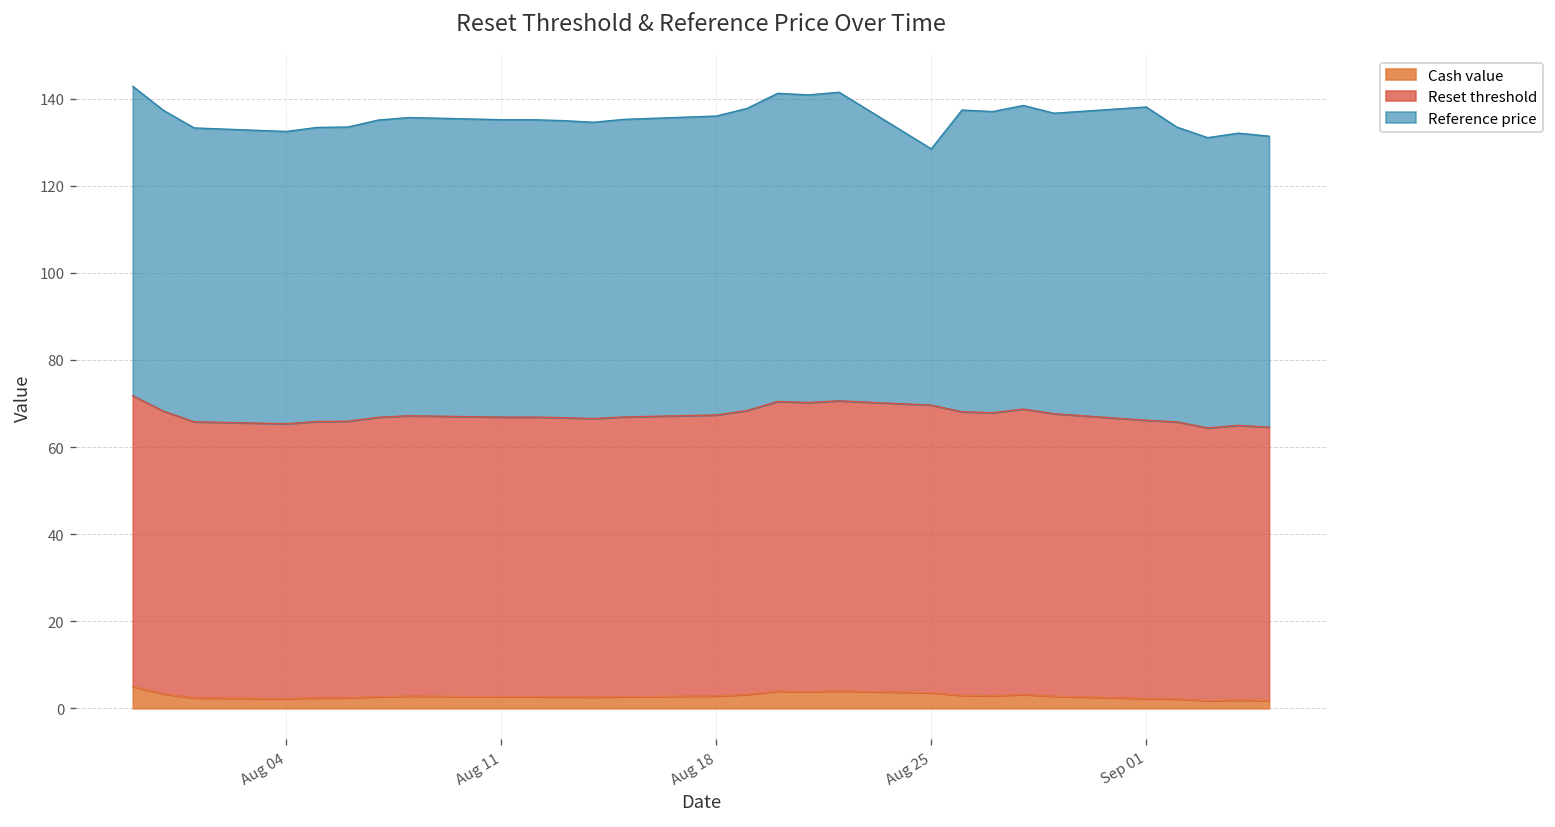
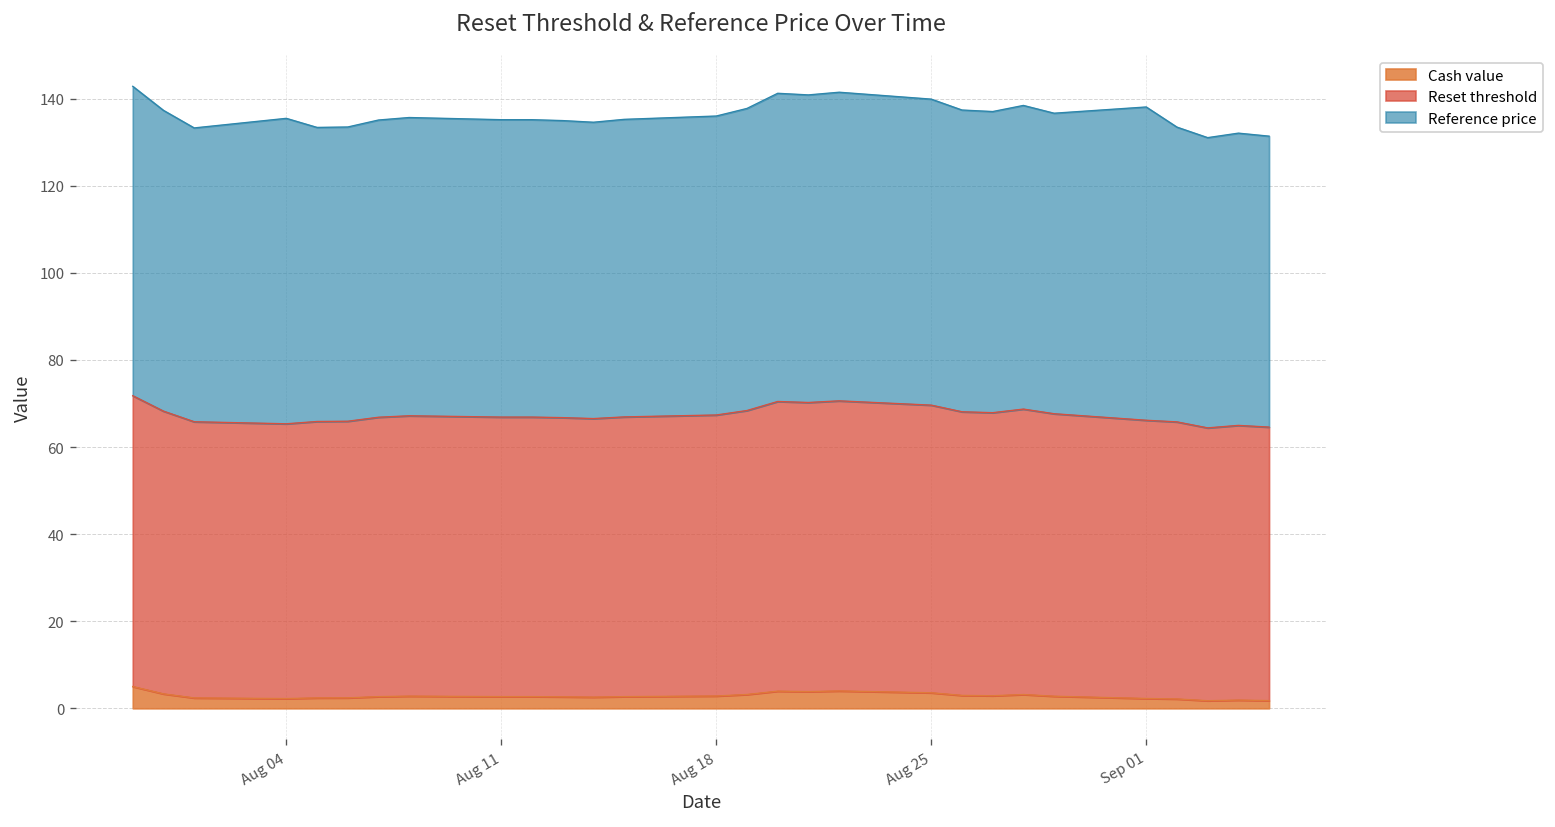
  {
    "Reference price": {
-     "Aug 04": 67,
+     "Aug 04": 70,
      "Aug 11": 68,
      "Aug 18": 69,
-     "Aug 25": 59,
+     "Aug 25": 70,
      "Sep 01": 72
    }
  }
